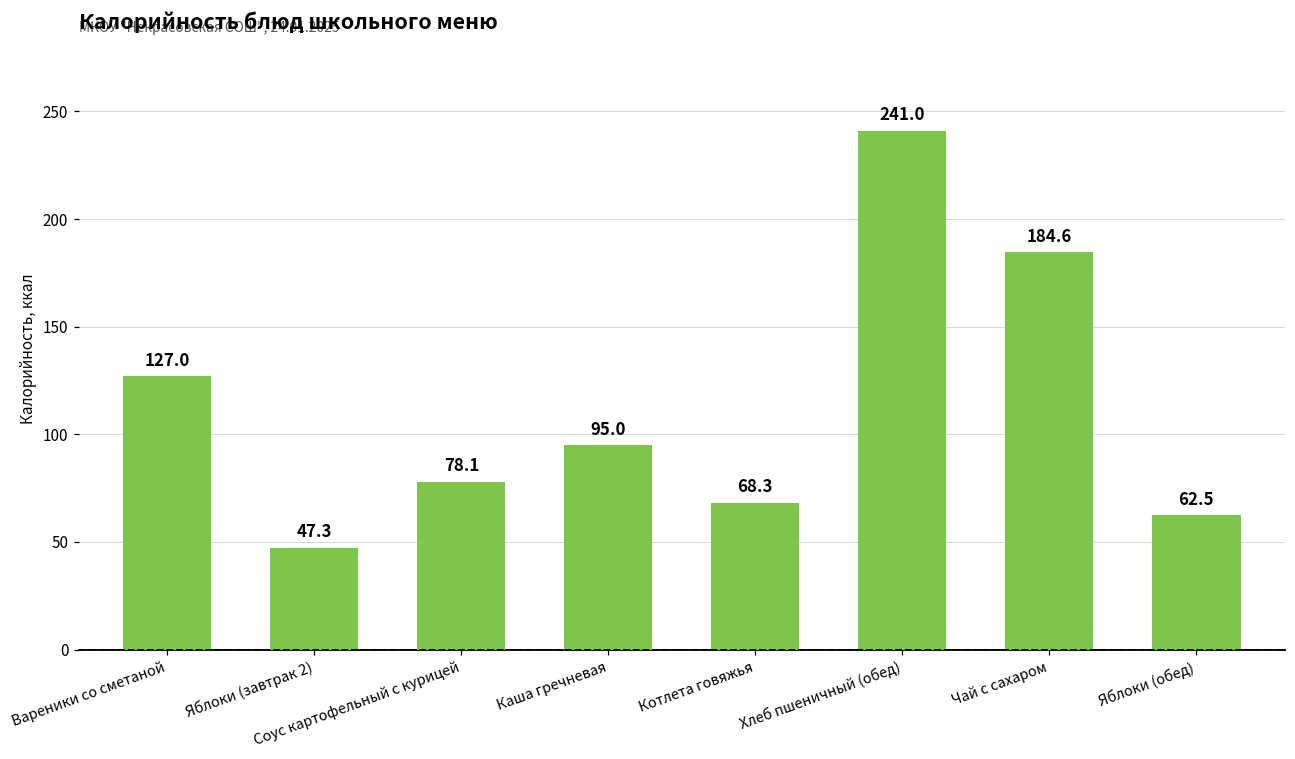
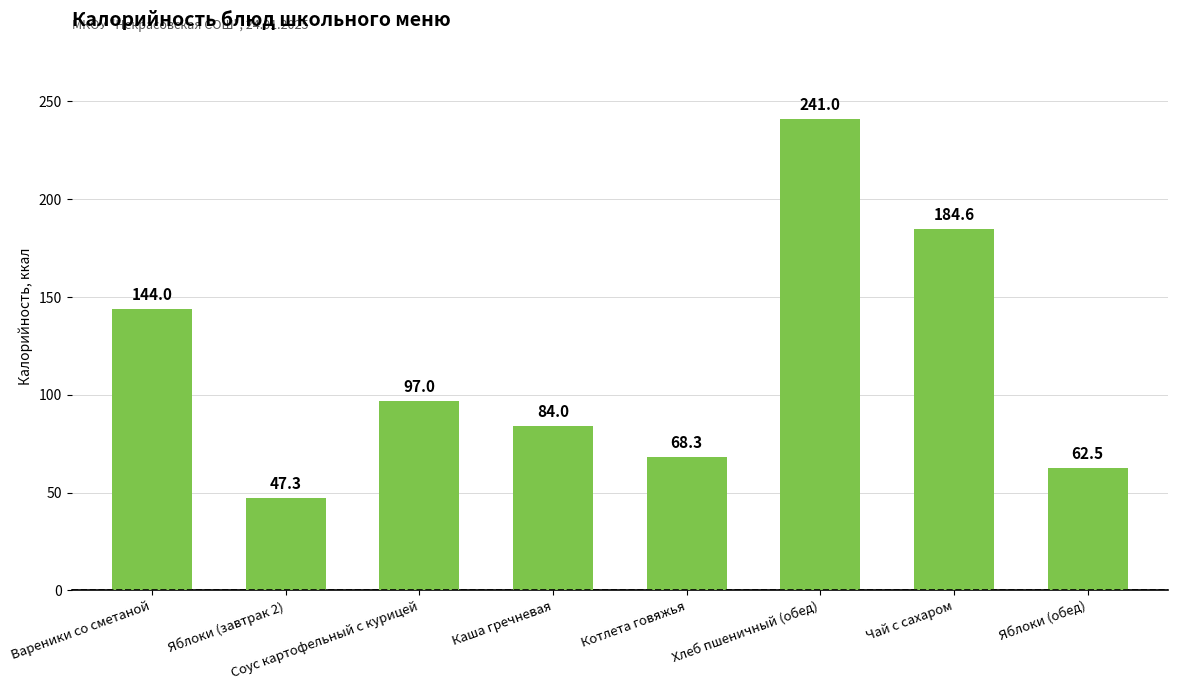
  {
-   "Вареники со сметаной": 127.0,
+   "Вареники со сметаной": 144.0,
    "Яблоки (завтрак 2)": 47.3,
-   "Соус картофельный с курицей": 78.1,
-   "Каша гречневая": 95.0,
+   "Соус картофельный с курицей": 97.0,
+   "Каша гречневая": 84.0,
    "Котлета говяжья": 68.3,
    "Хлеб пшеничный (обед)": 241.0,
    "Чай с сахаром": 184.6,
    "Яблоки (обед)": 62.5
  }
